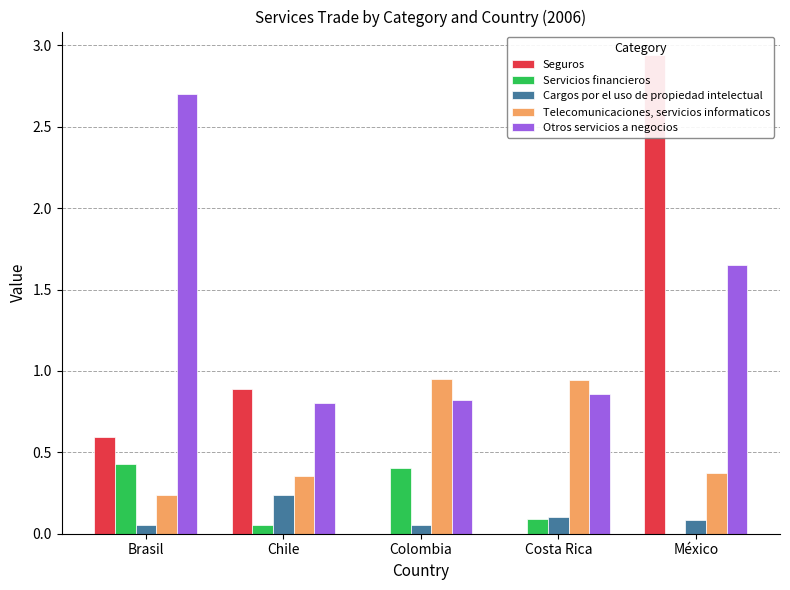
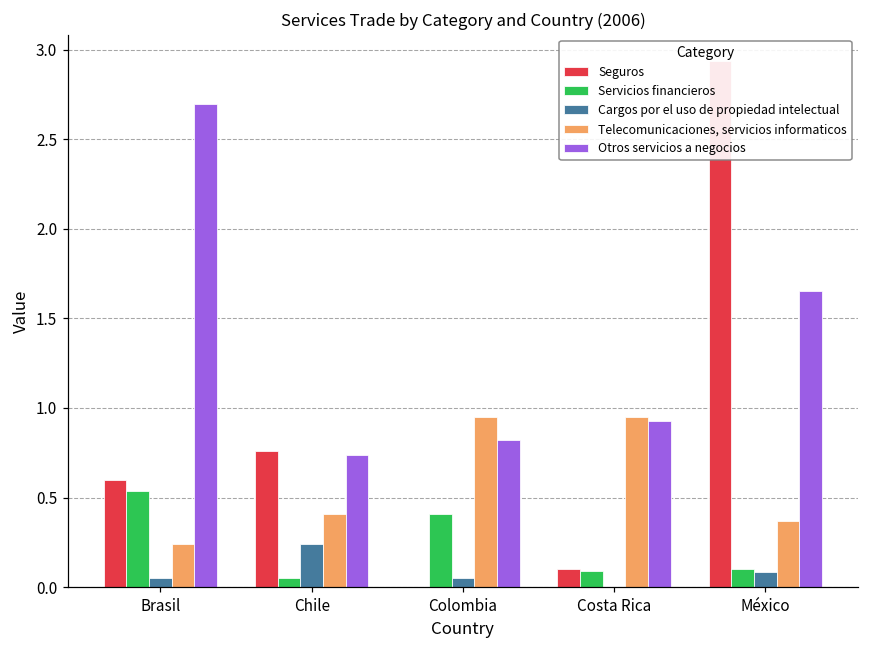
  {
    "Seguros": {
      "Brasil": 0.60,
-     "Chile": 0.89,
+     "Chile": 0.76,
      "Colombia": 0.00,
-     "Costa Rica": 0.0
+     "Costa Rica": 0.1
    },
    "Servicios financieros": {
-     "Brasil": 0.43,
+     "Brasil": 0.53,
      "Chile": 0.05,
      "Colombia": 0.41,
      "Costa Rica": 0.09,
-     "México": 0.0
+     "México": 0.1
    },
    "Cargos por el uso de propiedad intelectual": {
      "Brasil": 0.05,
      "Chile": 0.24,
      "Colombia": 0.05,
-     "Costa Rica": 0.1,
+     "Costa Rica": 0.0,
      "México": 0.1
    },
    "Telecomunicaciones, servicios informaticos": {
      "Brasil": 0.24,
-     "Chile": 0.36,
+     "Chile": 0.41,
      "Colombia": 0.95,
      "Costa Rica": 0.95,
      "México": 0.37
    },
    "Otros servicios a negocios": {
      "Brasil": 2.70,
-     "Chile": 0.80,
+     "Chile": 0.74,
      "Colombia": 0.82,
-     "Costa Rica": 0.86,
+     "Costa Rica": 0.93,
      "México": 1.65
    }
  }
